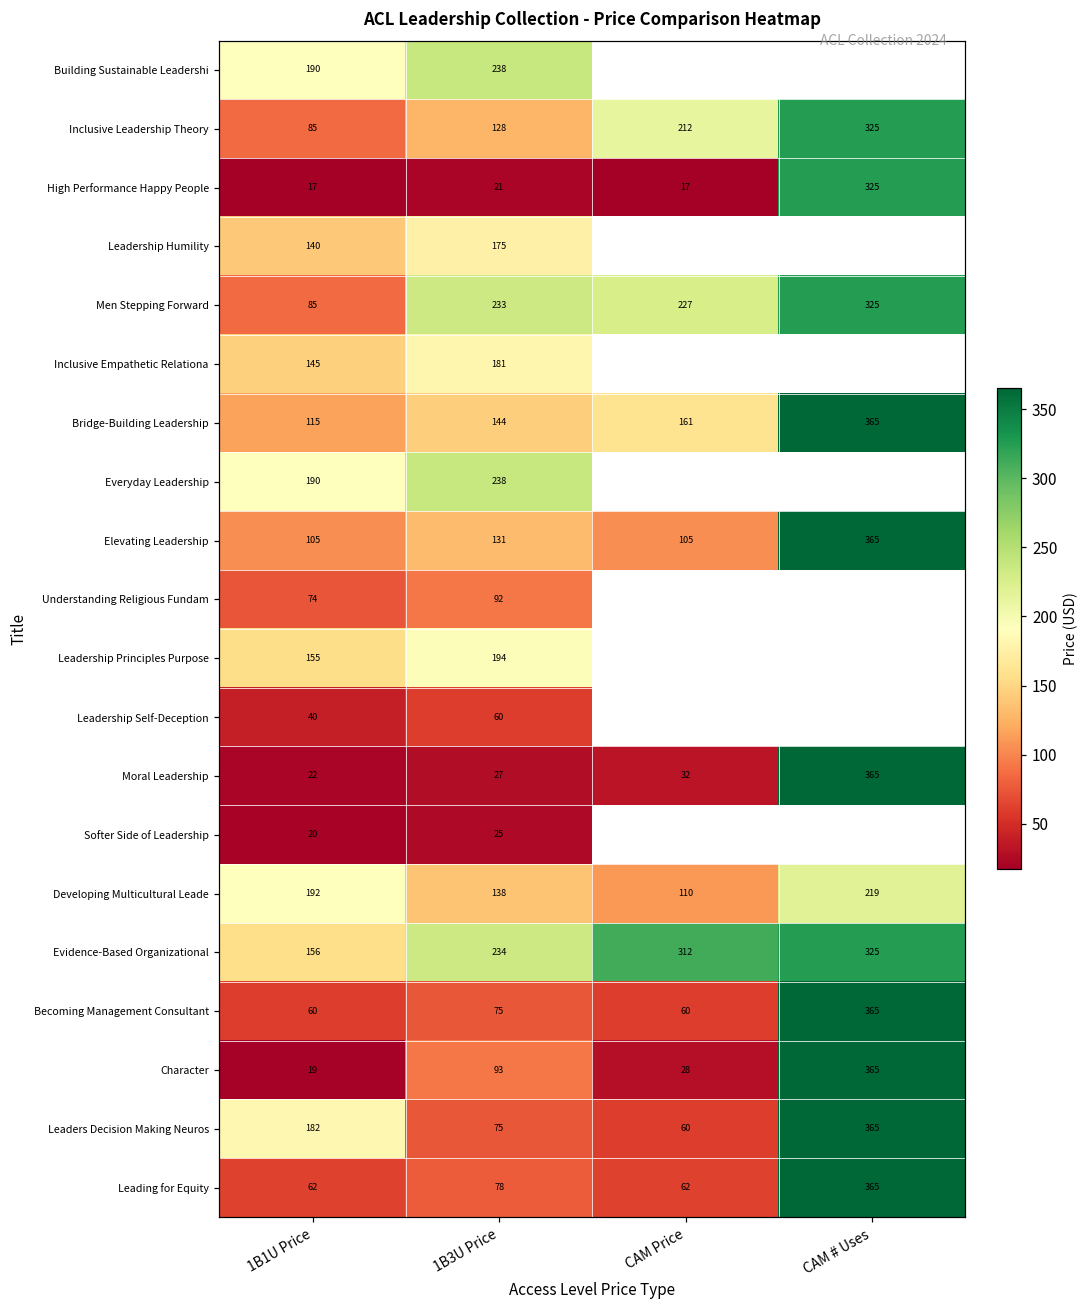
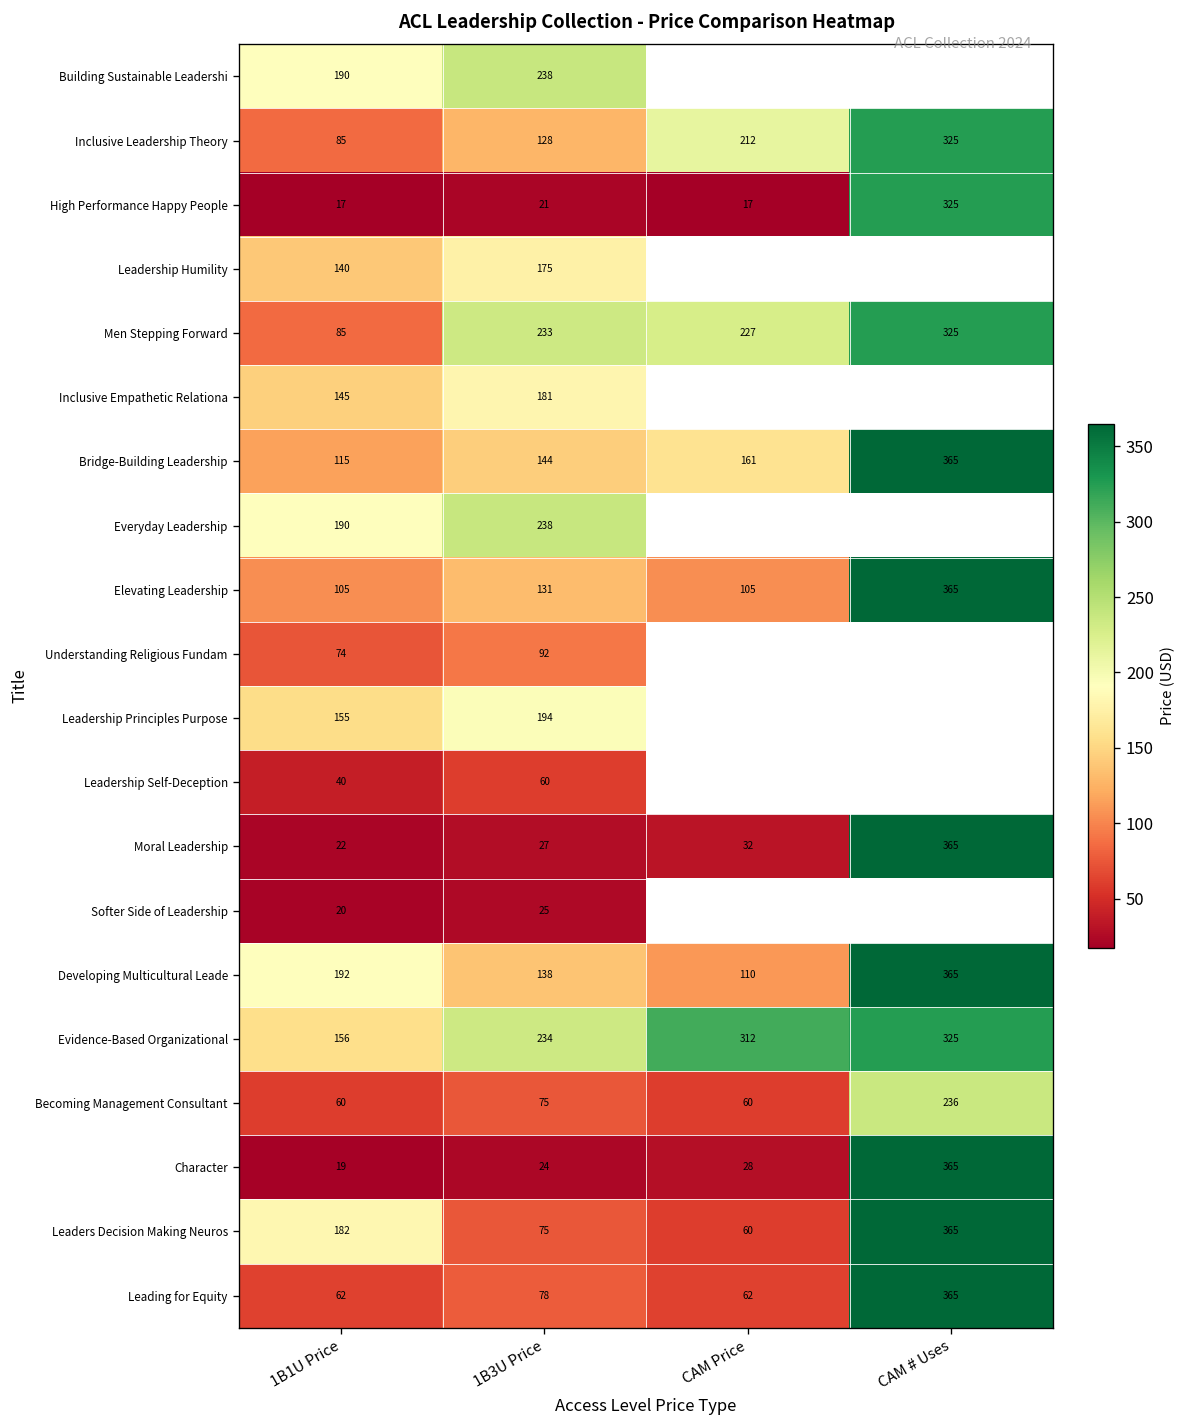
  {
    "Building Sustainable Leadershi": {
      "1B1U Price": 190,
      "1B3U Price": 238
    },
    "Inclusive Leadership Theory": {
      "1B1U Price": 85,
      "1B3U Price": 128,
      "CAM Price": 212,
      "CAM # Uses": 325
    },
    "High Performance Happy People": {
      "1B1U Price": 17,
      "1B3U Price": 21,
      "CAM Price": 17,
      "CAM # Uses": 325
    },
    "Leadership Humility": {
      "1B1U Price": 140,
      "1B3U Price": 175
    },
    "Men Stepping Forward": {
      "1B1U Price": 85,
      "1B3U Price": 233,
      "CAM Price": 227,
      "CAM # Uses": 325
    },
    "Inclusive Empathetic Relationa": {
      "1B1U Price": 145,
      "1B3U Price": 181
    },
    "Bridge-Building Leadership": {
      "1B1U Price": 115,
      "1B3U Price": 144,
      "CAM Price": 161,
      "CAM # Uses": 365
    },
    "Everyday Leadership": {
      "1B1U Price": 190,
      "1B3U Price": 238
    },
    "Elevating Leadership": {
      "1B1U Price": 105,
      "1B3U Price": 131,
      "CAM Price": 105,
      "CAM # Uses": 365
    },
    "Understanding Religious Fundam": {
      "1B1U Price": 74,
      "1B3U Price": 92
    },
    "Leadership Principles Purpose": {
      "1B1U Price": 155,
      "1B3U Price": 194
    },
    "Leadership Self-Deception": {
      "1B1U Price": 40,
      "1B3U Price": 60
    },
    "Moral Leadership": {
      "1B1U Price": 22,
      "1B3U Price": 27,
      "CAM Price": 32,
      "CAM # Uses": 365
    },
    "Softer Side of Leadership": {
      "1B1U Price": 20,
      "1B3U Price": 25
    },
    "Developing Multicultural Leade": {
      "1B1U Price": 192,
      "1B3U Price": 138,
      "CAM Price": 110,
-     "CAM # Uses": 219
+     "CAM # Uses": 365
    },
    "Evidence-Based Organizational": {
      "1B1U Price": 156,
      "1B3U Price": 234,
      "CAM Price": 312,
      "CAM # Uses": 325
    },
    "Becoming Management Consultant": {
      "1B1U Price": 60,
      "1B3U Price": 75,
      "CAM Price": 60,
-     "CAM # Uses": 365
+     "CAM # Uses": 236
    },
    "Character": {
      "1B1U Price": 19,
-     "1B3U Price": 93,
+     "1B3U Price": 24,
      "CAM Price": 28,
      "CAM # Uses": 365
    },
    "Leaders Decision Making Neuros": {
      "1B1U Price": 182,
      "1B3U Price": 75,
      "CAM Price": 60,
      "CAM # Uses": 365
    },
    "Leading for Equity": {
      "1B1U Price": 62,
      "1B3U Price": 78,
      "CAM Price": 62,
      "CAM # Uses": 365
    }
  }
